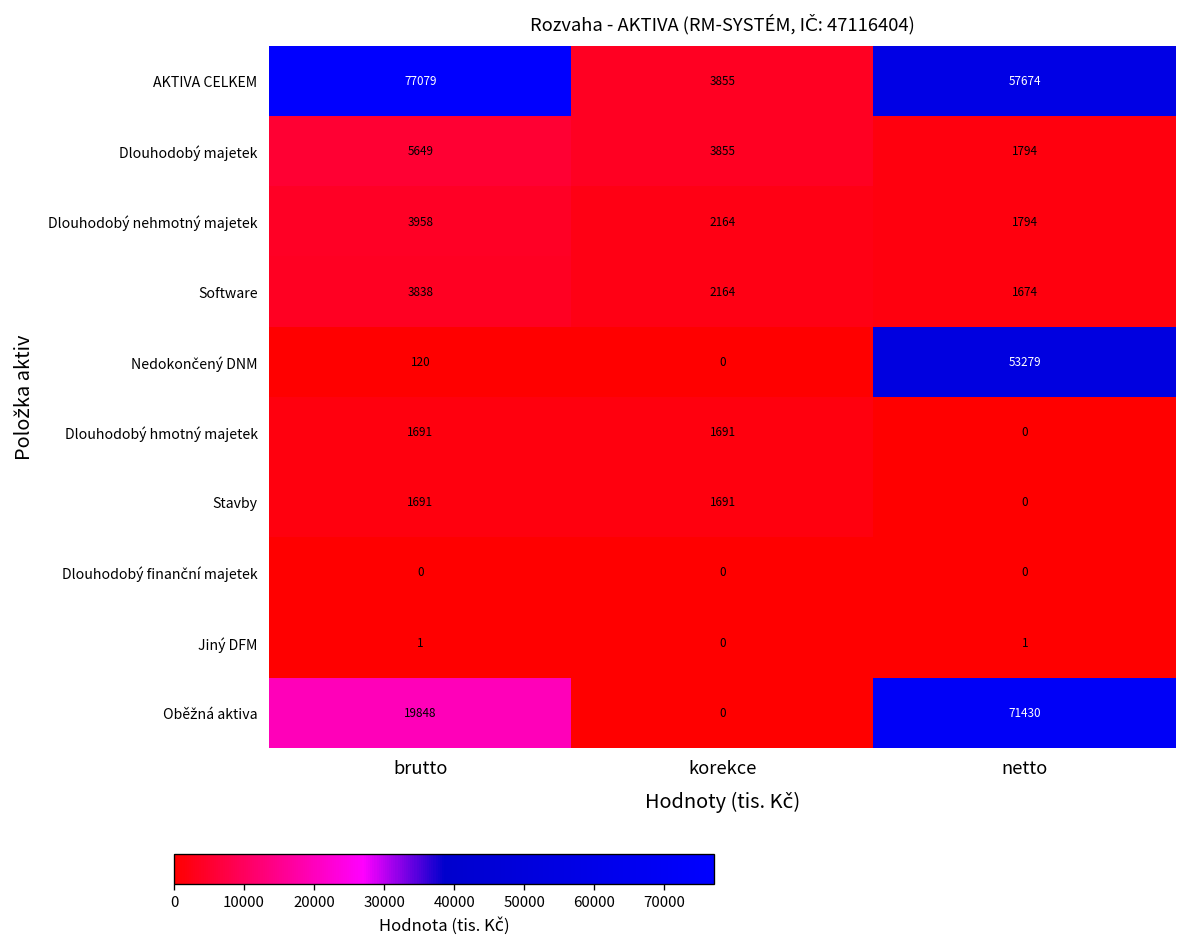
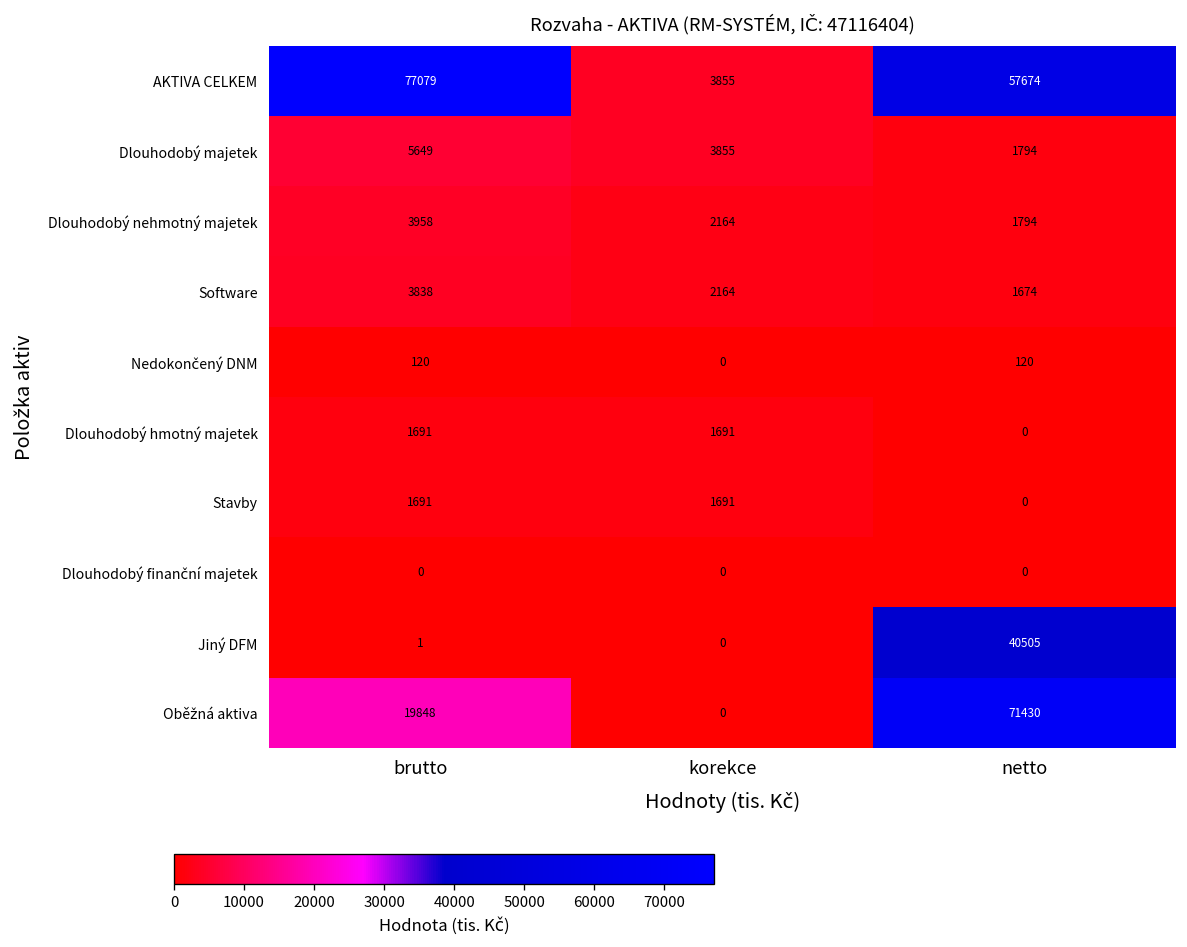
  {
    "AKTIVA CELKEM": {
      "brutto": 77079,
      "korekce": 3855,
      "netto": 57674
    },
    "Dlouhodobý majetek": {
      "brutto": 5649,
      "korekce": 3855,
      "netto": 1794
    },
    "Dlouhodobý nehmotný majetek": {
      "brutto": 3958,
      "korekce": 2164,
      "netto": 1794
    },
    "Software": {
      "brutto": 3838,
      "korekce": 2164,
      "netto": 1674
    },
    "Nedokončený DNM": {
      "brutto": 120,
      "korekce": 0,
-     "netto": 53279
+     "netto": 120
    },
    "Dlouhodobý hmotný majetek": {
      "brutto": 1691,
      "korekce": 1691,
      "netto": 0
    },
    "Stavby": {
      "brutto": 1691,
      "korekce": 1691,
      "netto": 0
    },
    "Dlouhodobý finanční majetek": {
      "brutto": 0,
      "korekce": 0,
      "netto": 0
    },
    "Jiný DFM": {
      "brutto": 1,
      "korekce": 0,
-     "netto": 1
+     "netto": 40505
    },
    "Oběžná aktiva": {
      "brutto": 19848,
      "korekce": 0,
      "netto": 71430
    }
  }
